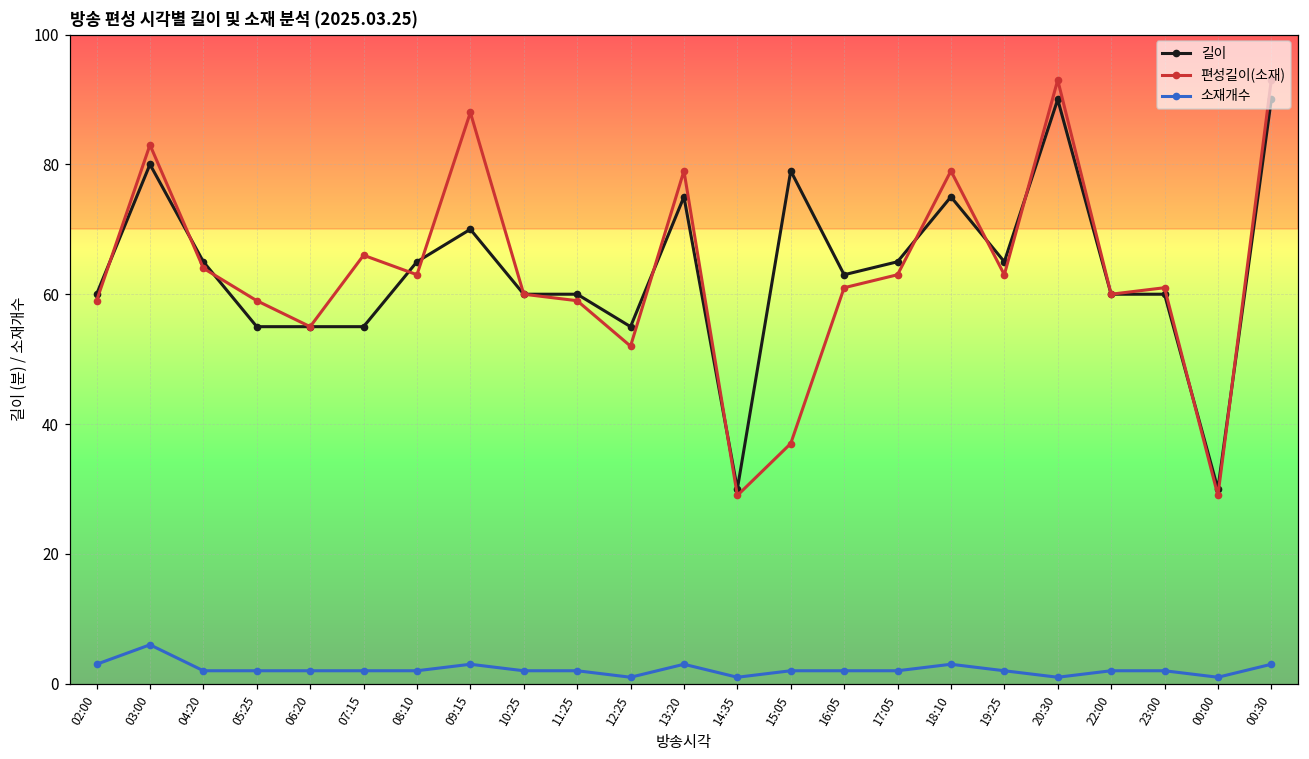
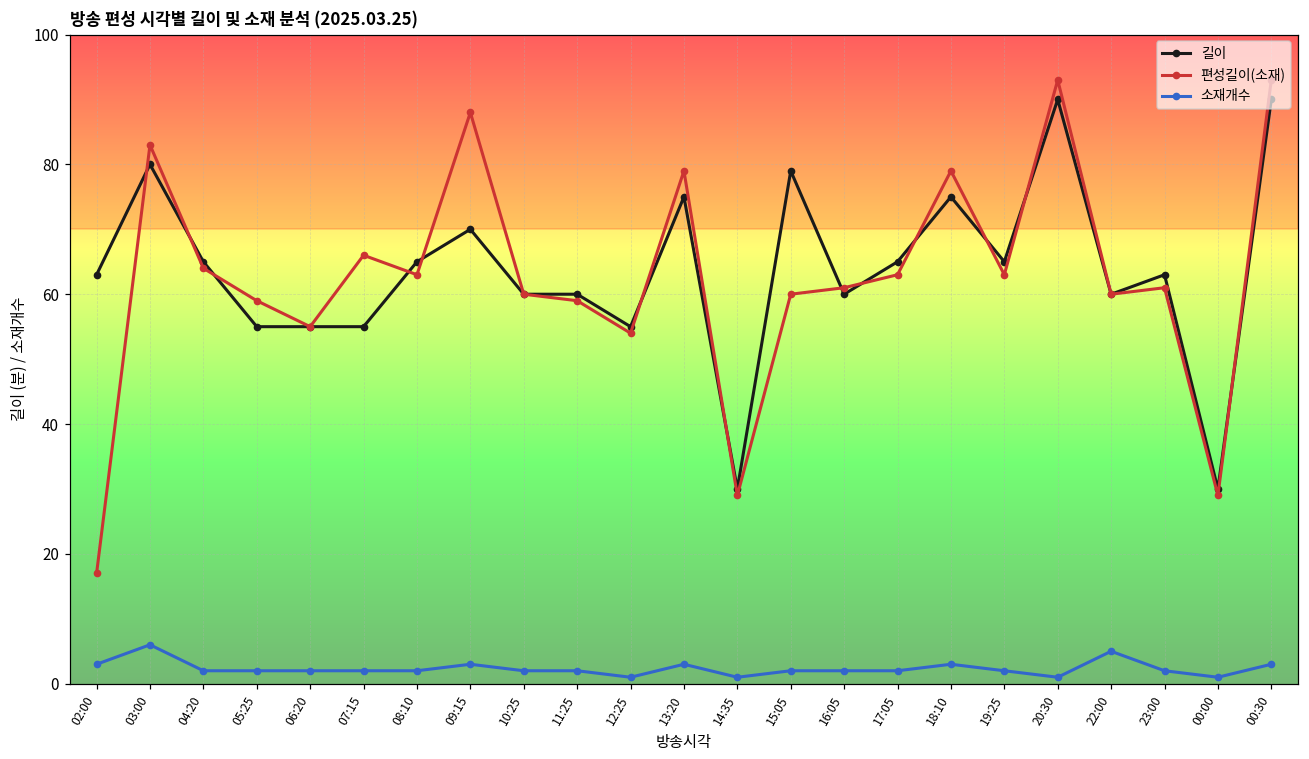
  {
    "길이": {
-     "02:00": 60,
+     "02:00": 63,
      "03:00": 80,
      "04:20": 65,
      "05:25": 55,
      "07:15": 55,
      "08:10": 65,
      "09:15": 70,
      "11:25": 60,
      "12:25": 55,
      "13:20": 75,
      "14:35": 30,
      "15:05": 79,
-     "16:05": 63,
+     "16:05": 60,
      "17:05": 65,
      "18:10": 75,
      "19:25": 65,
      "20:30": 90,
-     "23:00": 60,
+     "23:00": 63,
      "00:00": 30
    },
    "편성길이(소재)": {
-     "02:00": 59,
+     "02:00": 17,
      "03:00": 83,
      "04:20": 64,
      "05:25": 59,
      "07:15": 66,
      "08:10": 63,
      "09:15": 88,
      "11:25": 59,
-     "12:25": 52,
+     "12:25": 54,
      "13:20": 79,
      "14:35": 29,
-     "15:05": 37,
+     "15:05": 60,
      "16:05": 61,
      "17:05": 63,
      "18:10": 79,
      "19:25": 63,
      "20:30": 93,
      "23:00": 61,
      "00:00": 29
    },
    "소재개수": {
      "02:00": 3,
      "03:00": 6,
      "04:20": 2,
      "05:25": 2,
      "06:20": 2,
      "07:15": 2,
      "08:10": 2,
      "09:15": 3,
      "10:25": 2,
      "11:25": 2,
      "12:25": 1,
      "13:20": 3,
      "14:35": 1,
      "15:05": 2,
      "16:05": 2,
      "17:05": 2,
      "18:10": 3,
      "19:25": 2,
      "20:30": 1,
-     "22:00": 2,
+     "22:00": 5,
      "23:00": 2,
      "00:00": 1,
      "00:30": 3
    }
  }
